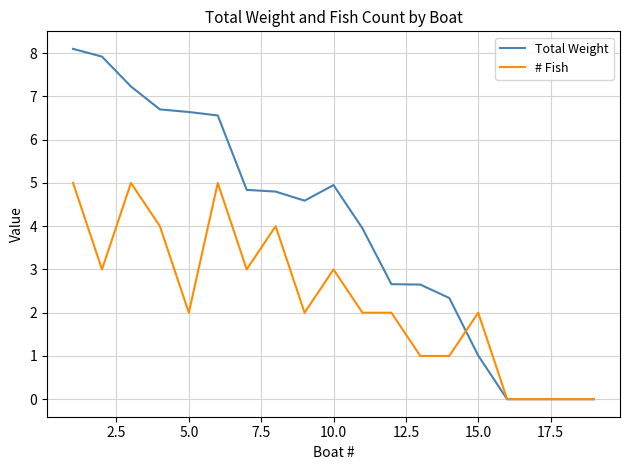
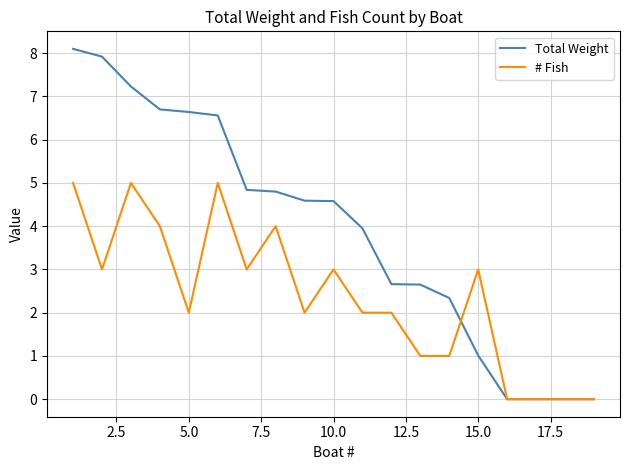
  {
    "Total Weight": {
      "5.0": 6.6,
-     "10.0": 5.0,
+     "10.0": 4.6,
      "15.0": 1.0
    },
    "# Fish": {
      "5.0": 2,
      "10.0": 3,
-     "15.0": 2
+     "15.0": 3
    }
  }
